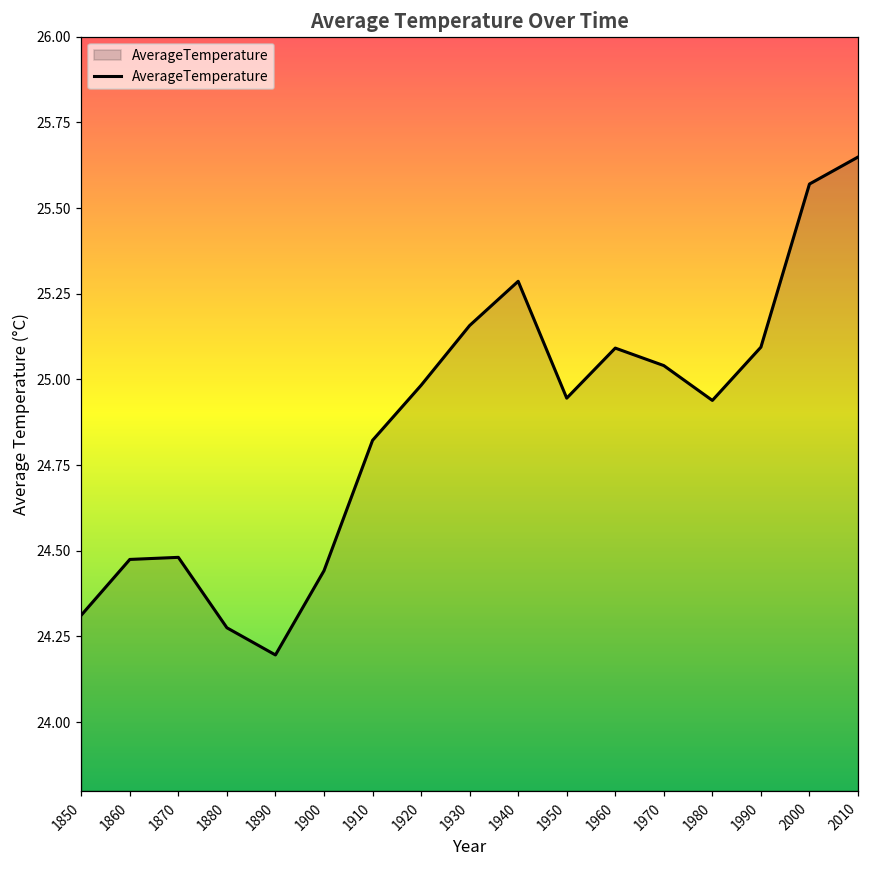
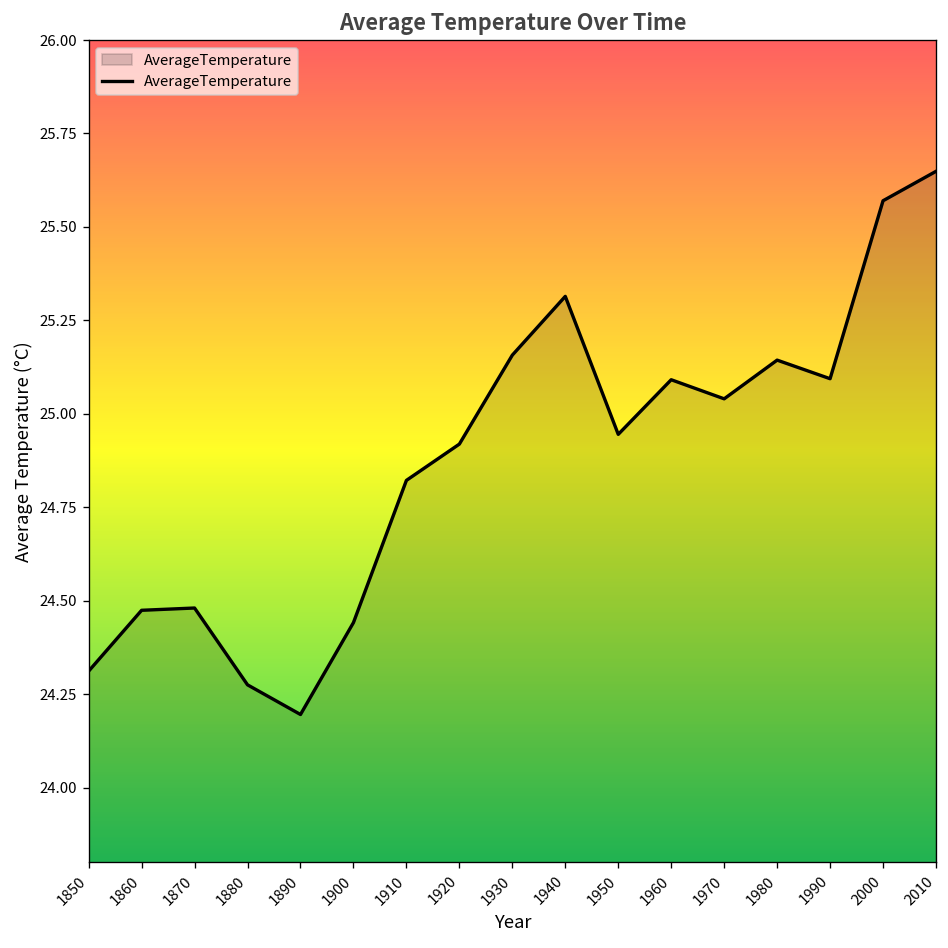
  {
    "1850": 24.31,
    "1860": 24.47,
    "1870": 24.48,
    "1880": 24.28,
    "1890": 24.20,
    "1900": 24.44,
    "1910": 24.82,
-   "1920": 24.98,
+   "1920": 24.92,
    "1930": 25.16,
-   "1940": 25.29,
+   "1940": 25.31,
    "1950": 24.95,
    "1960": 25.09,
    "1970": 25.04,
-   "1980": 24.94,
+   "1980": 25.14,
    "1990": 25.09,
    "2000": 25.57,
    "2010": 25.65
  }
